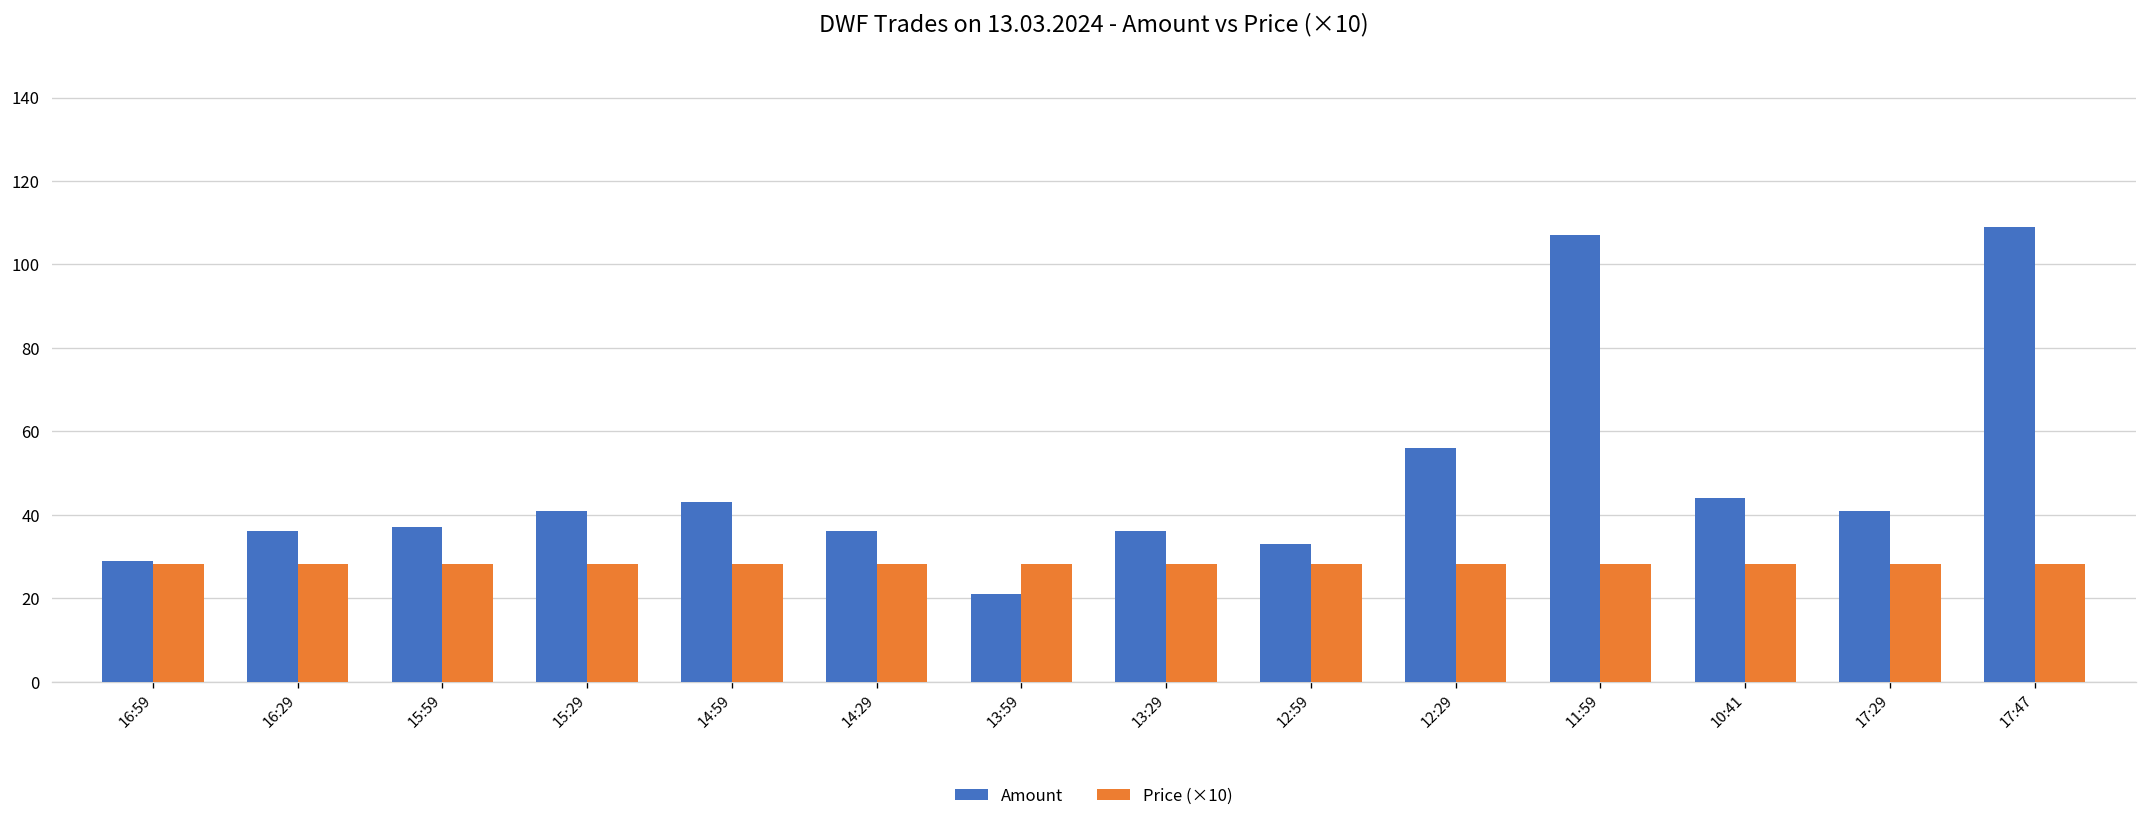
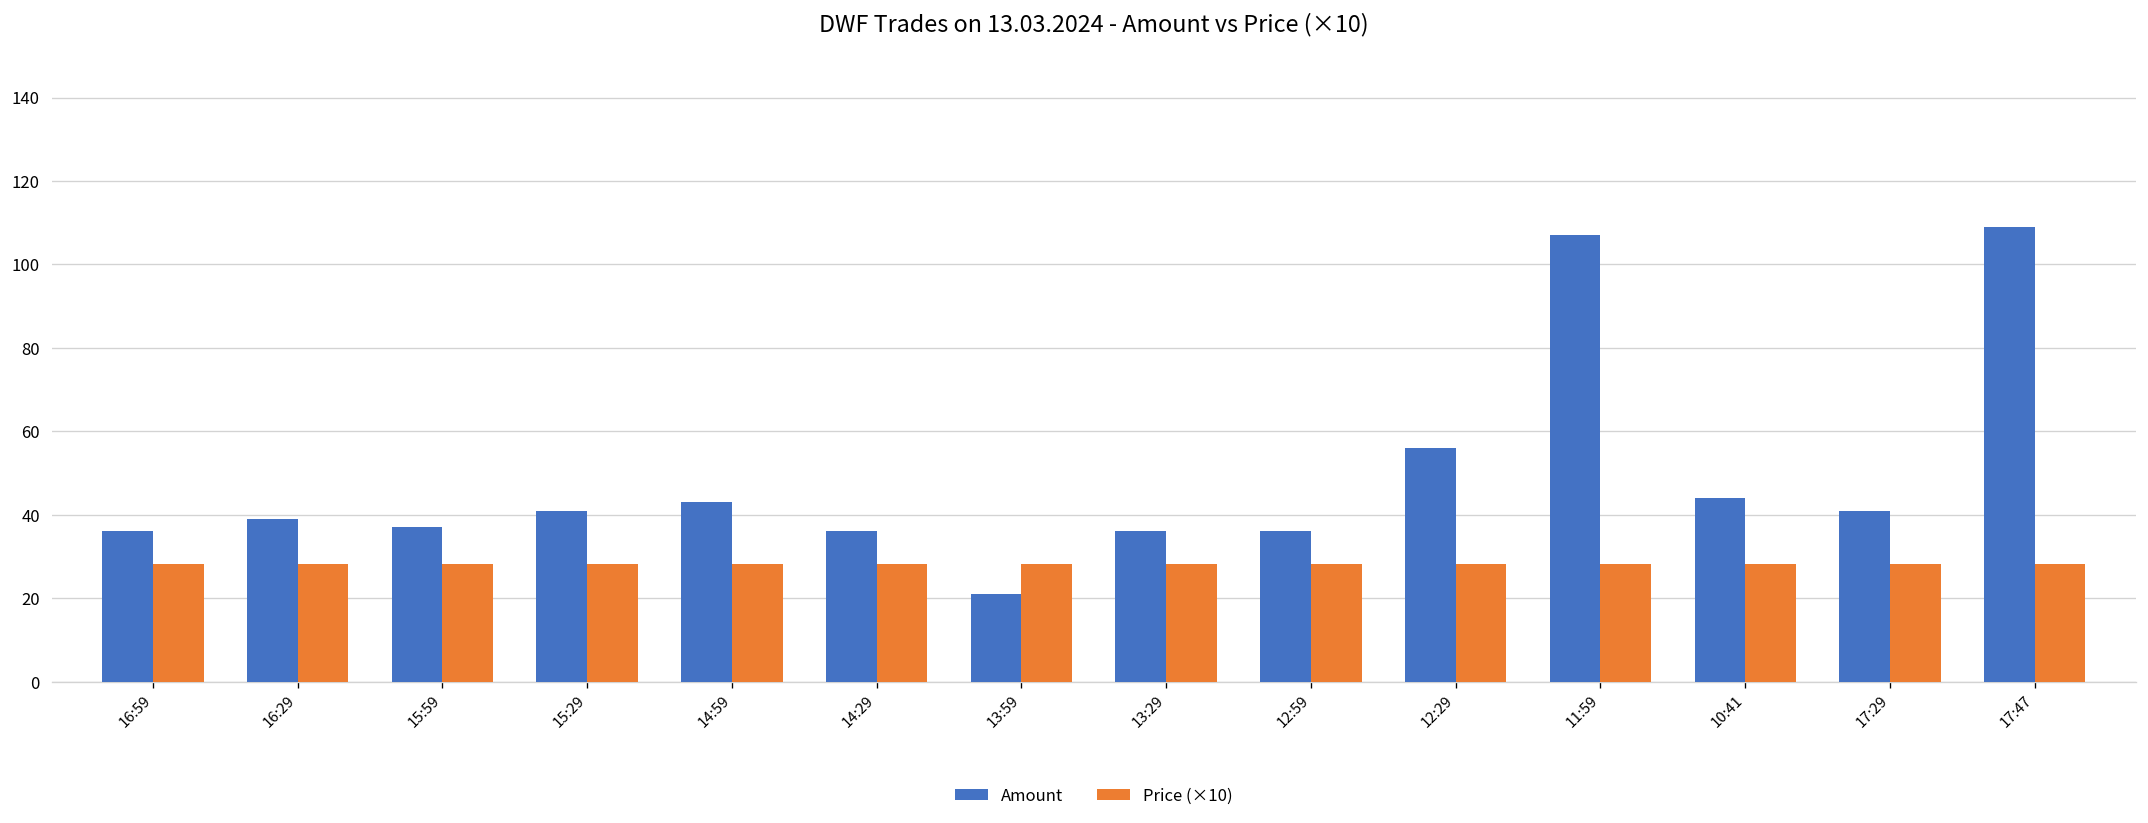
  {
    "Amount": {
-     "16:59": 29,
-     "16:29": 36,
+     "16:59": 36,
+     "16:29": 39,
      "15:59": 37,
      "15:29": 41,
      "14:59": 43,
      "14:29": 36,
      "13:59": 21,
      "13:29": 36,
-     "12:59": 33,
+     "12:59": 36,
      "12:29": 56,
      "11:59": 107,
      "10:41": 44,
      "17:29": 41,
      "17:47": 109
    },
    "Price (×10)": {
      "16:59": 28,
      "16:29": 28,
      "15:59": 28,
      "15:29": 28,
      "14:59": 28,
      "14:29": 28,
      "13:59": 28,
      "13:29": 28,
      "12:59": 28,
      "12:29": 28,
      "11:59": 28,
      "10:41": 28,
      "17:29": 28,
      "17:47": 28
    }
  }
